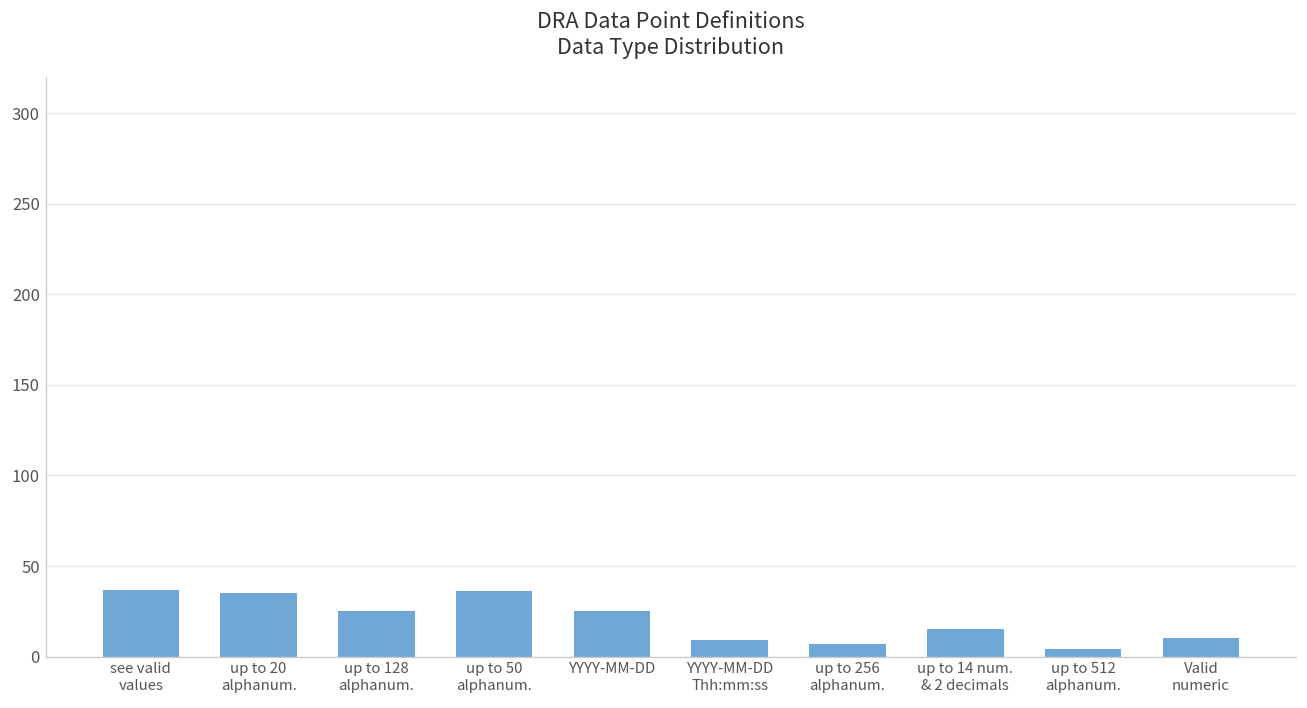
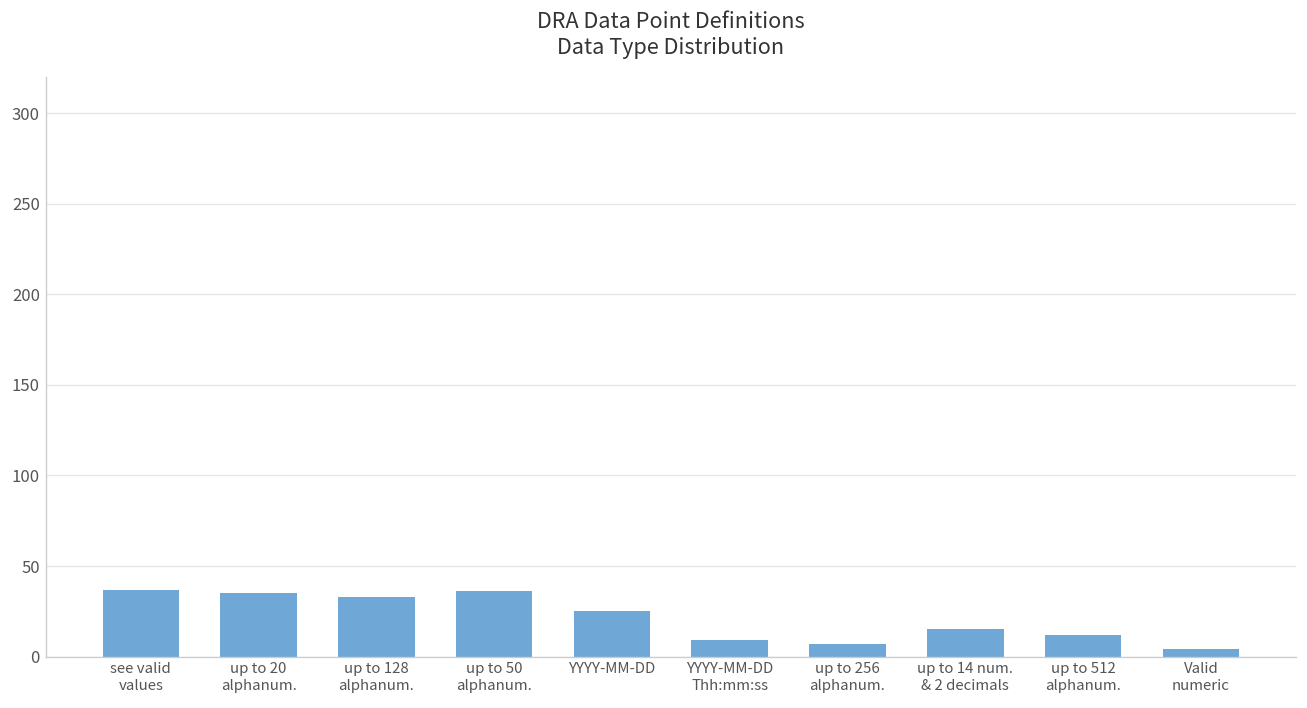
  {
    "see valid values": 37,
    "up to 20 alphanum.": 35,
-   "up to 128 alphanum.": 25,
+   "up to 128 alphanum.": 33,
    "up to 50 alphanum.": 36,
    "YYYY-MM-DD": 25,
    "YYYY-MM-DD Thh:mm:ss": 9,
    "up to 256 alphanum.": 7,
    "up to 14 num. & 2 decimals": 15,
-   "up to 512 alphanum.": 4,
-   "Valid numeric": 10
+   "up to 512 alphanum.": 12,
+   "Valid numeric": 4
  }
